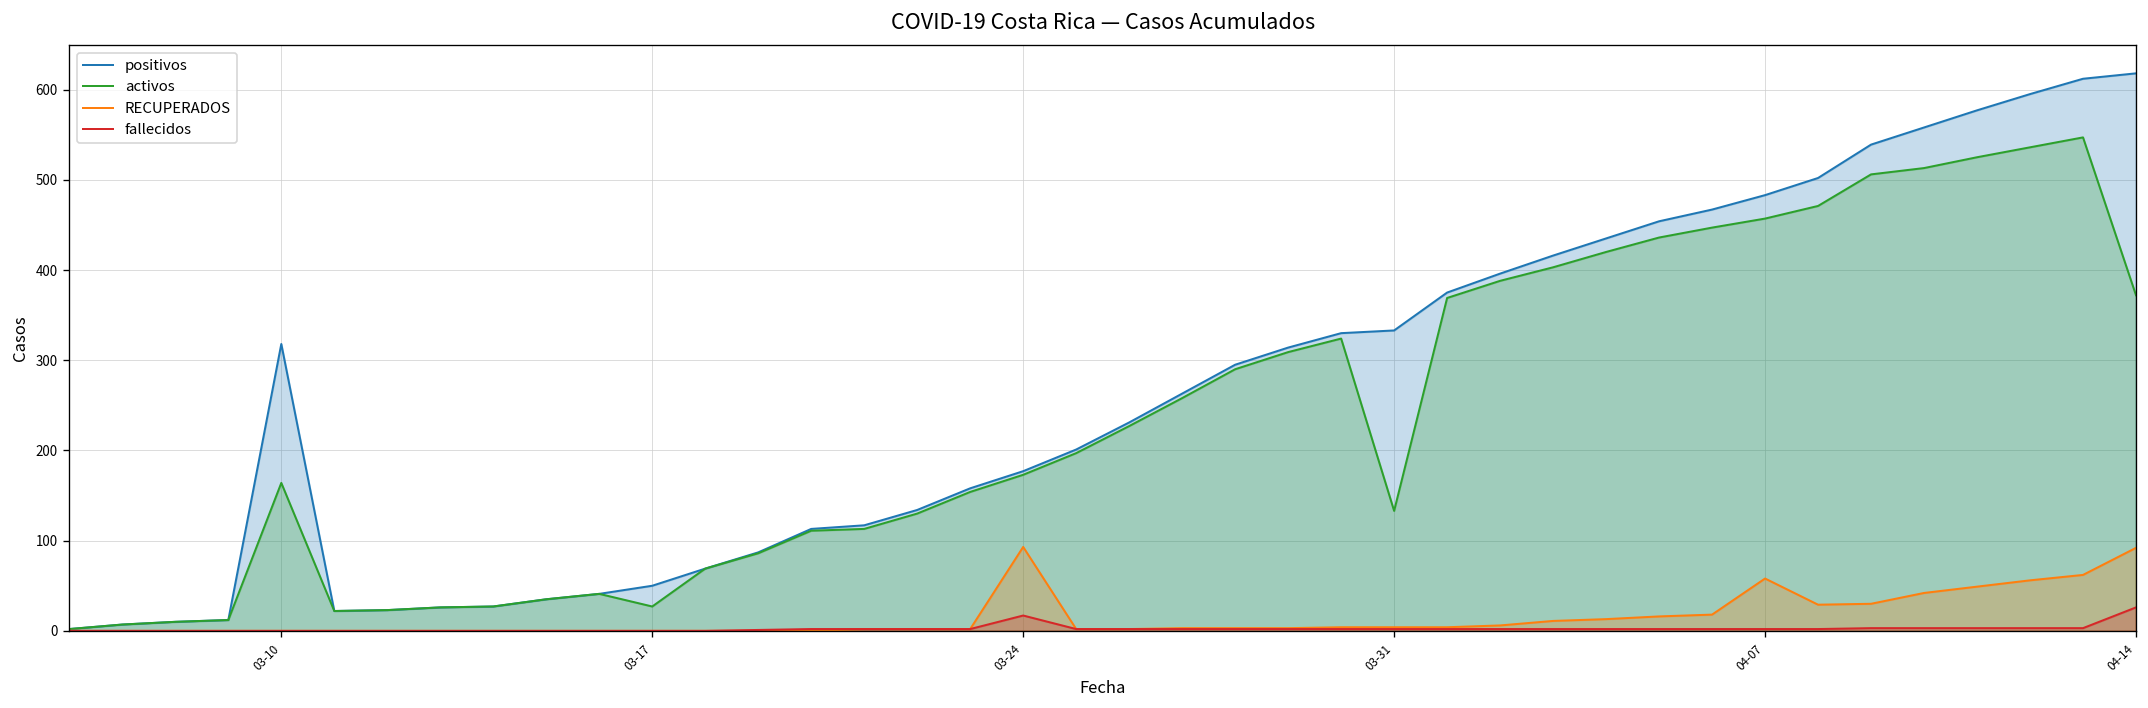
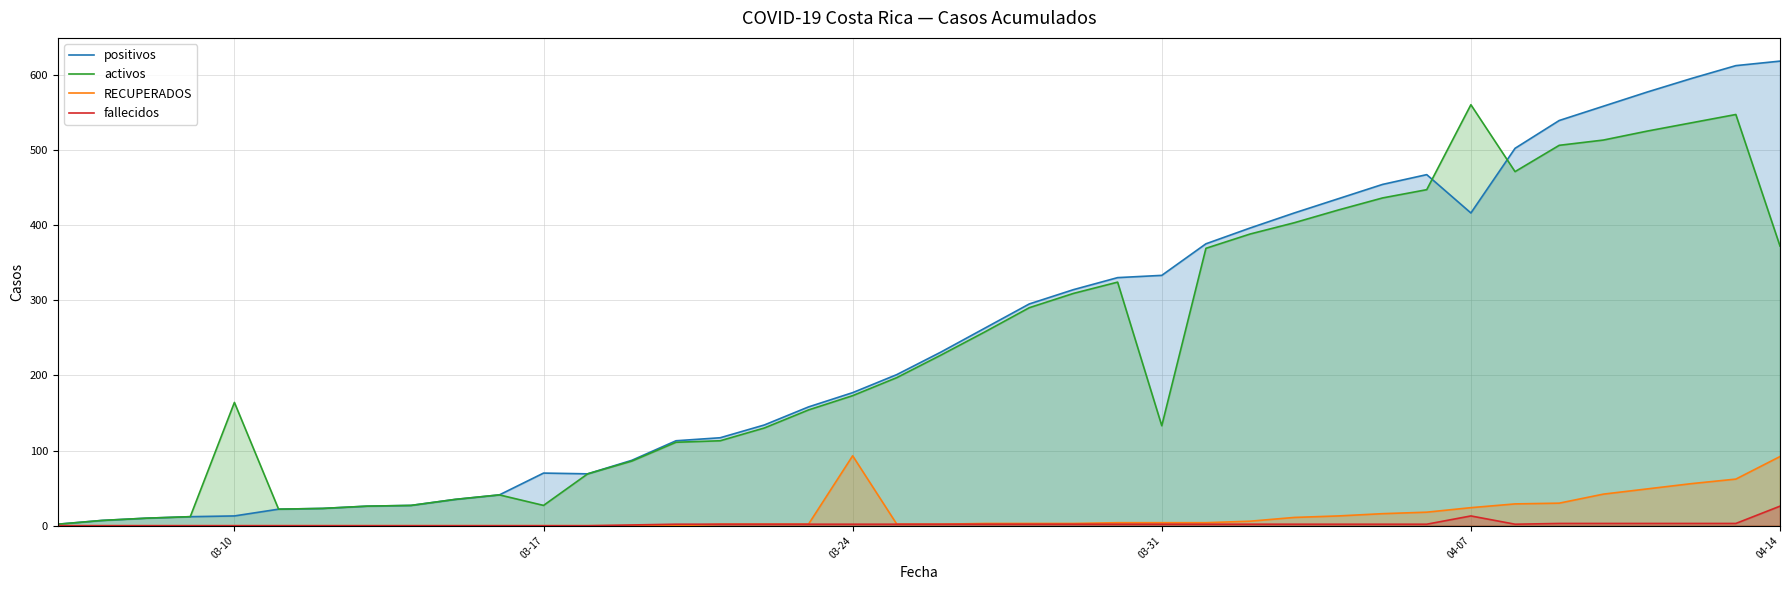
  {
    "positivos": {
-     "03-10": 320,
-     "03-17": 50,
+     "03-10": 10,
+     "03-17": 70,
      "03-24": 180,
      "03-31": 330,
-     "04-07": 480,
+     "04-07": 420,
      "04-14": 620
    },
    "activos": {
      "03-10": 160,
      "03-17": 30,
      "03-24": 170,
      "03-31": 130,
-     "04-07": 460,
+     "04-07": 560,
      "04-14": 370
    },
    "RECUPERADOS": {
      "03-24": 90,
-     "04-07": 60,
+     "04-07": 20,
      "04-14": 90
    },
    "fallecidos": {
-     "03-24": 20,
-     "04-07": 0,
+     "03-24": 0,
+     "04-07": 10,
      "04-14": 30
    }
  }
